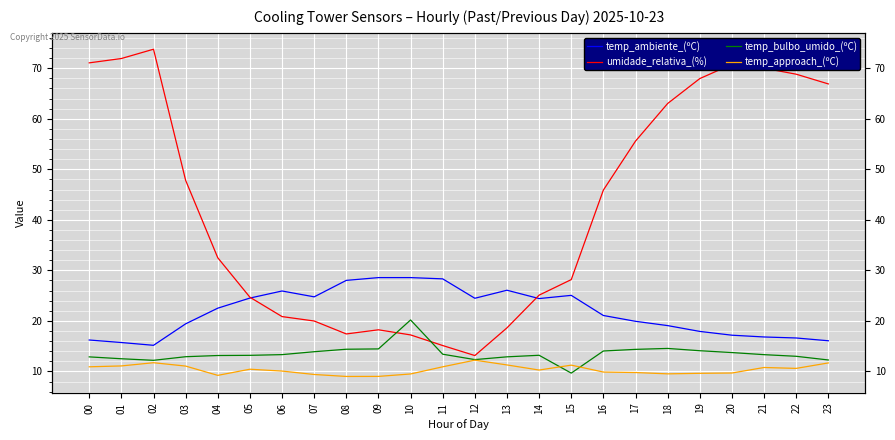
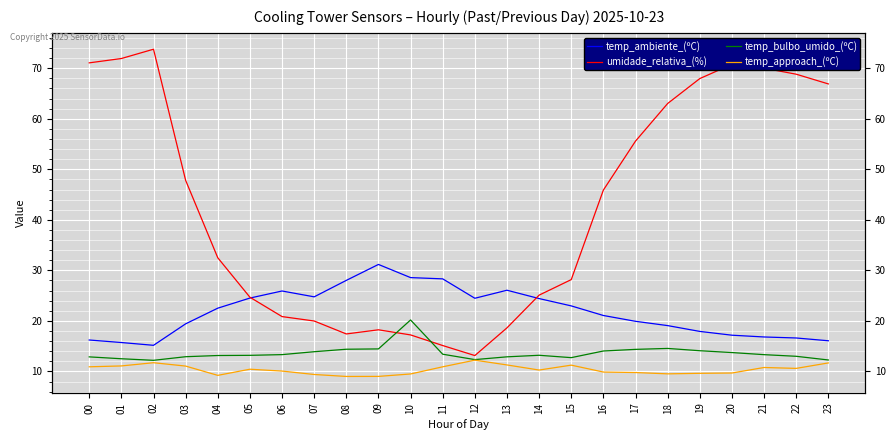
  {
    "temp_ambiente_(ºC)": {
      "00": 16,
      "01": 16,
      "02": 15,
      "03": 19,
      "04": 23,
      "06": 26,
      "07": 25,
      "08": 28,
-     "09": 29,
+     "09": 31,
      "10": 29,
      "11": 28,
      "12": 24,
      "13": 26,
      "14": 24,
-     "15": 25,
+     "15": 23,
      "16": 21,
      "17": 20,
      "18": 19,
      "19": 18,
      "20": 17,
      "21": 17,
      "22": 17,
      "23": 16
    },
    "umidade_relativa_(%)": {
      "00": 71,
      "01": 72,
      "02": 74,
      "03": 48,
      "04": 32,
      "06": 21,
      "07": 20,
      "08": 17,
      "09": 18,
      "10": 17,
      "11": 15,
      "12": 13,
      "13": 19,
      "14": 25,
      "15": 28,
      "16": 46,
      "17": 56,
      "18": 63,
      "19": 68,
      "22": 69,
      "23": 67
    },
    "temp_bulbo_umido_(ºC)": {
      "00": 13,
      "01": 13,
      "03": 13,
      "04": 13,
      "05": 13,
      "06": 13,
      "07": 14,
      "08": 14,
      "09": 14,
      "10": 20,
      "11": 13,
      "13": 13,
      "14": 13,
-     "15": 10,
+     "15": 13,
      "16": 14,
      "17": 14,
      "18": 15,
      "19": 14,
      "20": 14,
      "21": 13,
      "22": 13,
      "23": 12
    },
    "temp_approach_(ºC)": {
      "00": 11,
      "01": 11,
      "03": 11,
      "04": 9,
      "05": 10,
      "06": 10,
      "07": 9,
      "08": 9,
      "09": 9,
      "10": 10,
      "11": 11,
      "13": 11,
      "14": 10,
      "15": 11,
      "16": 10,
      "17": 10,
      "18": 10,
      "19": 10,
      "20": 10,
      "21": 11,
      "22": 11,
      "23": 12
    }
  }
